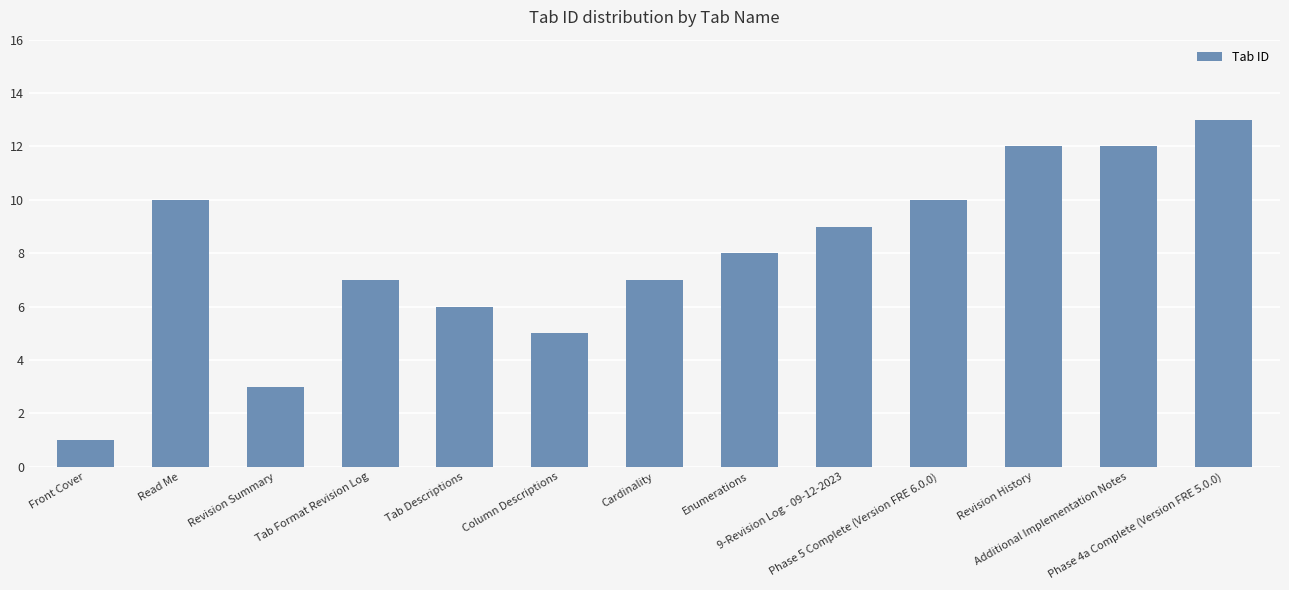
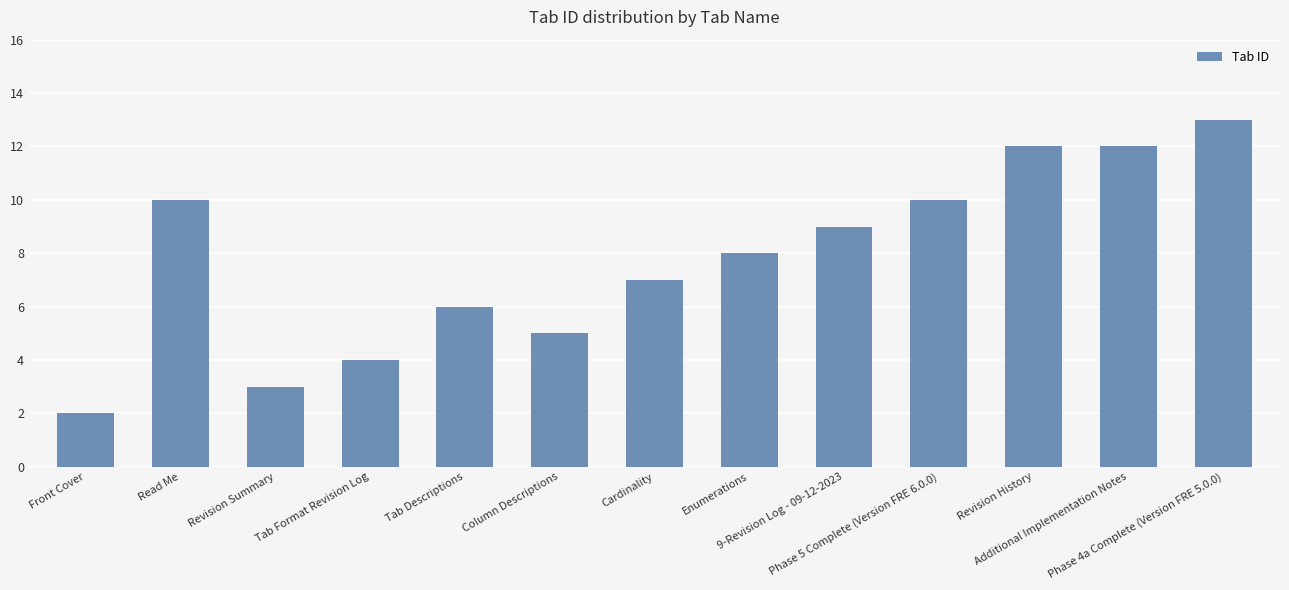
  {
-   "Front Cover": 1,
+   "Front Cover": 2,
    "Read Me": 10,
    "Revision Summary": 3,
-   "Tab Format Revision Log": 7,
+   "Tab Format Revision Log": 4,
    "Tab Descriptions": 6,
    "Column Descriptions": 5,
    "Cardinality": 7,
    "Enumerations": 8,
    "9-Revision Log - 09-12-2023": 9,
    "Phase 5 Complete (Version FRE 6.0.0)": 10,
    "Revision History": 12,
    "Additional Implementation Notes": 12,
    "Phase 4a Complete (Version FRE 5.0.0)": 13
  }
